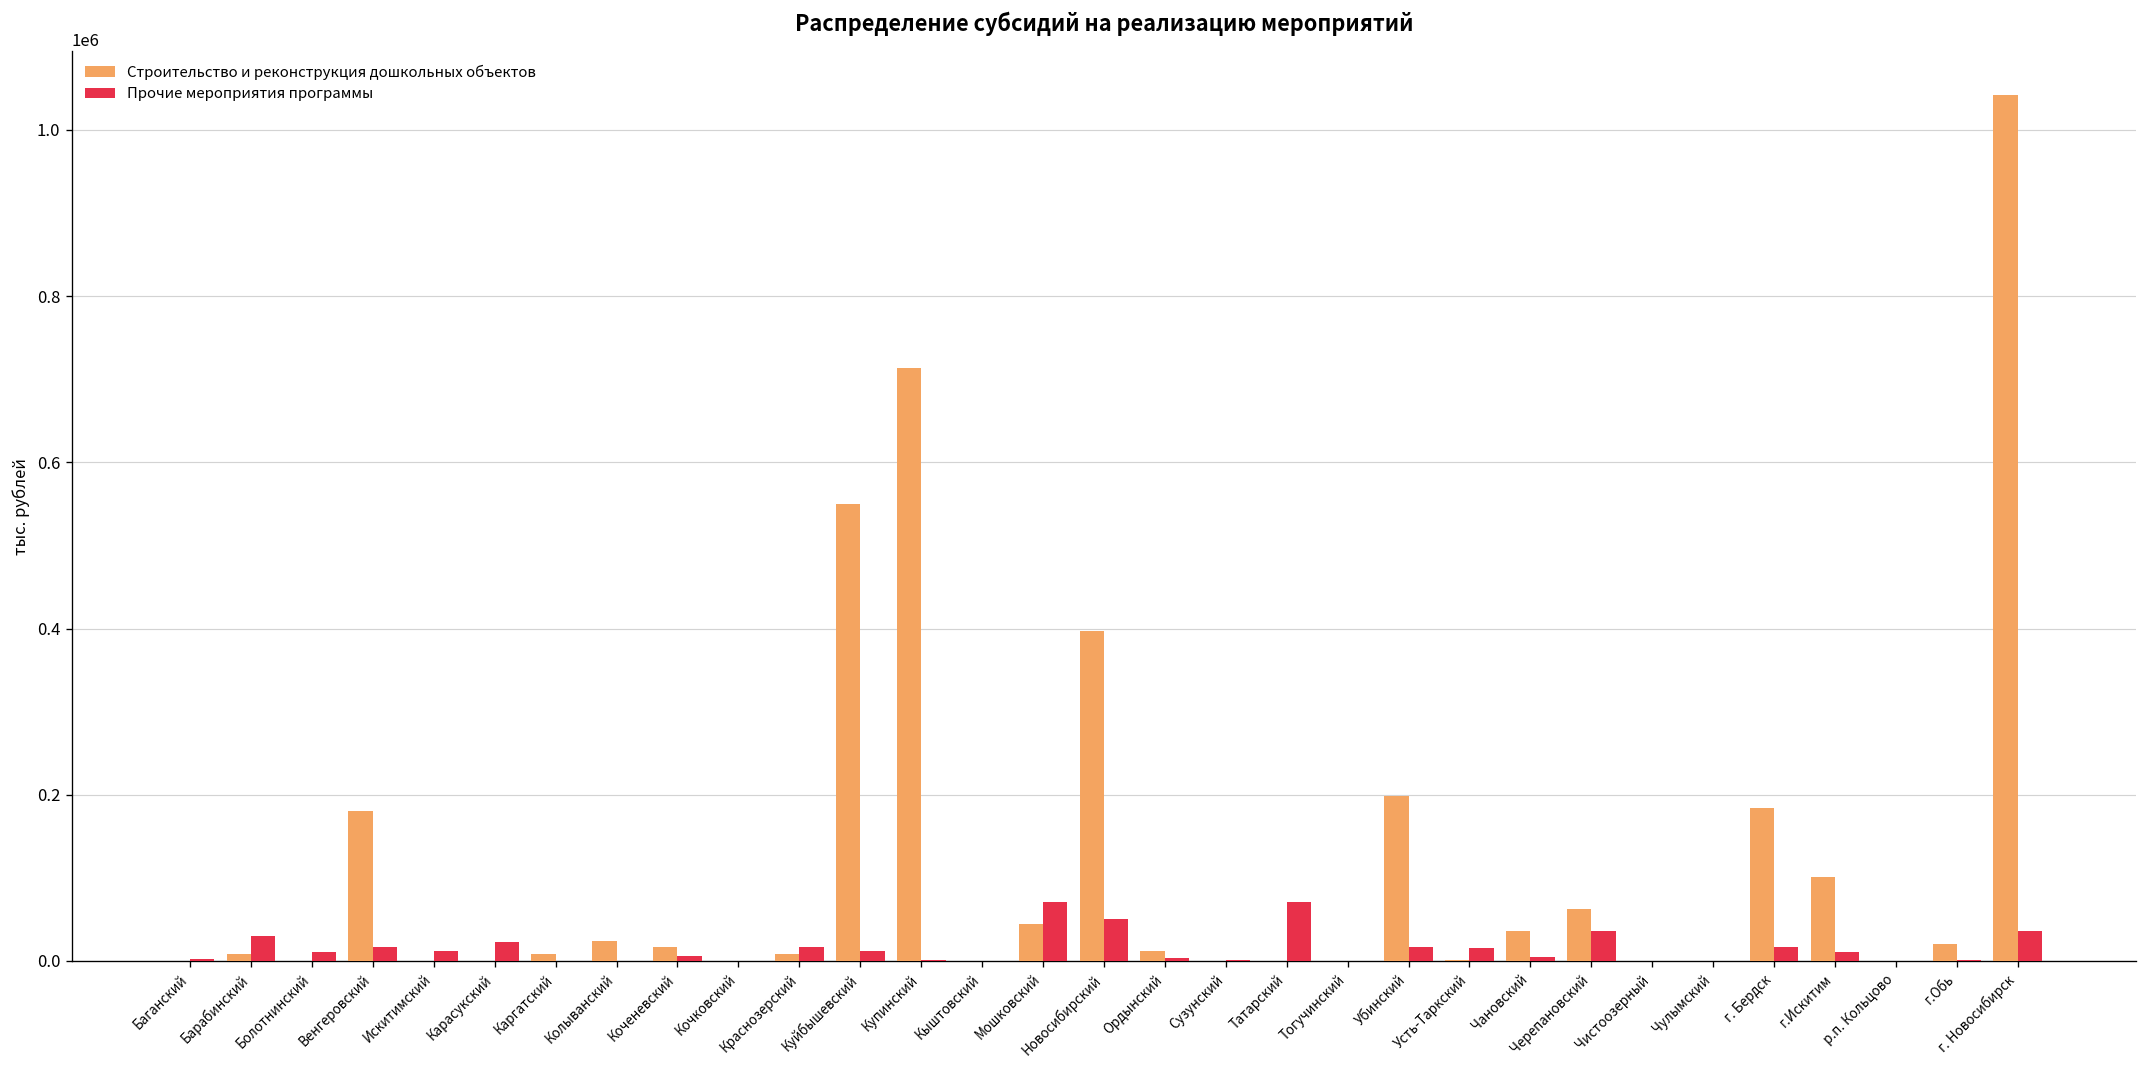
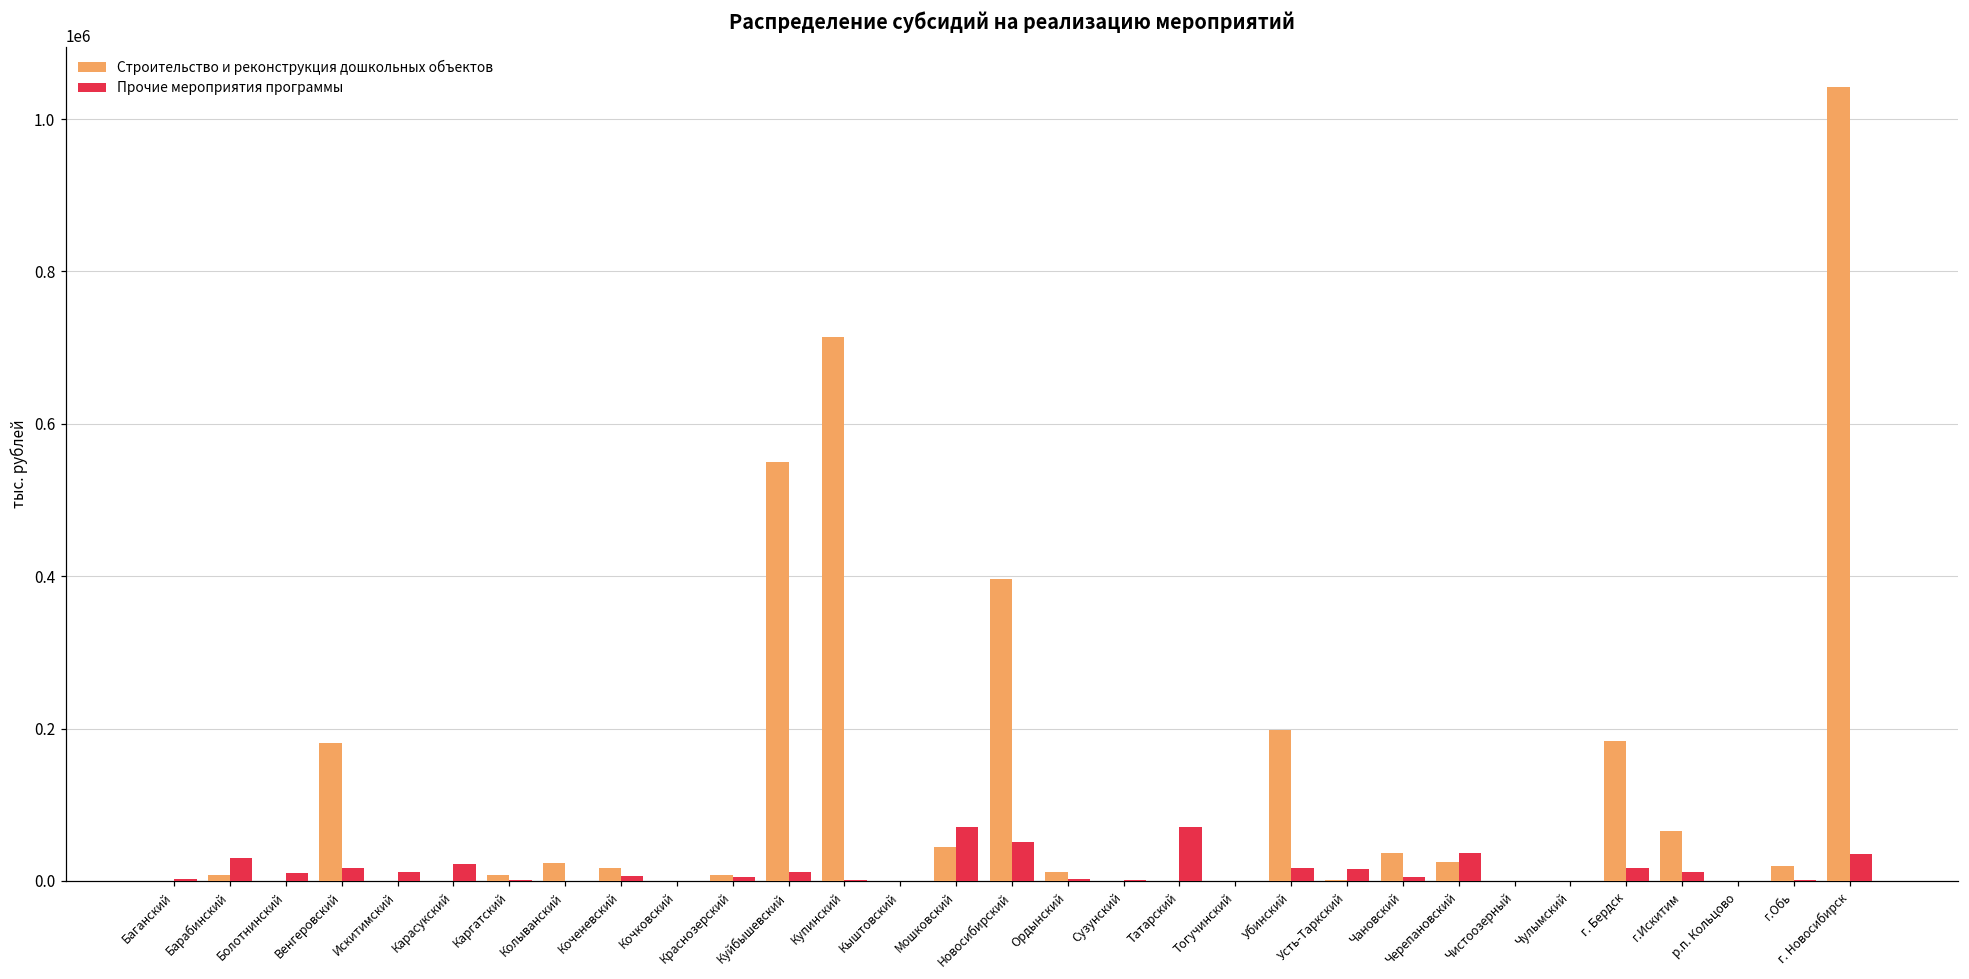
  {
    "Строительство и реконструкция дошкольных объектов": {
      "Баганский": 0,
      "Барабинский": 10000,
      "Болотнинский": 0,
      "Венгеровский": 180000,
      "Искитимский": 0,
      "Карасукский": 0,
      "Каргатский": 10000,
      "Колыванский": 20000,
      "Коченевский": 20000,
      "Кочковский": 0,
      "Краснозерский": 10000,
      "Куйбышевский": 550000,
      "Купинский": 710000,
      "Кыштовский": 0,
      "Мошковский": 50000,
      "Новосибирский": 400000,
      "Ордынский": 10000,
      "Сузунский": 0,
      "Татарский": 0,
      "Тогучинский": 0,
      "Убинский": 200000,
      "Чановский": 40000,
-     "Черепановский": 60000,
+     "Черепановский": 30000,
      "Чистоозерный": 0,
      "Чулымский": 0,
      "г. Бердск": 180000,
-     "г.Искитим": 100000,
+     "г.Искитим": 70000,
      "р.п. Кольцово": 0,
      "г.Обь": 20000,
      "г. Новосибирск": 1040000
    },
    "Прочие мероприятия программы": {
      "Барабинский": 30000,
      "Болотнинский": 10000,
      "Венгеровский": 20000,
      "Искитимский": 10000,
      "Карасукский": 20000,
      "Колыванский": 0,
      "Коченевский": 10000,
      "Кочковский": 0,
-     "Краснозерский": 20000,
+     "Краснозерский": 0,
      "Куйбышевский": 10000,
      "Кыштовский": 0,
      "Мошковский": 70000,
      "Новосибирский": 50000,
      "Татарский": 70000,
      "Тогучинский": 0,
      "Убинский": 20000,
      "Усть-Таркский": 20000,
      "Чановский": 10000,
      "Черепановский": 40000,
      "Чистоозерный": 0,
      "Чулымский": 0,
      "г. Бердск": 20000,
      "г.Искитим": 10000,
      "р.п. Кольцово": 0,
      "г. Новосибирск": 40000
    }
  }
